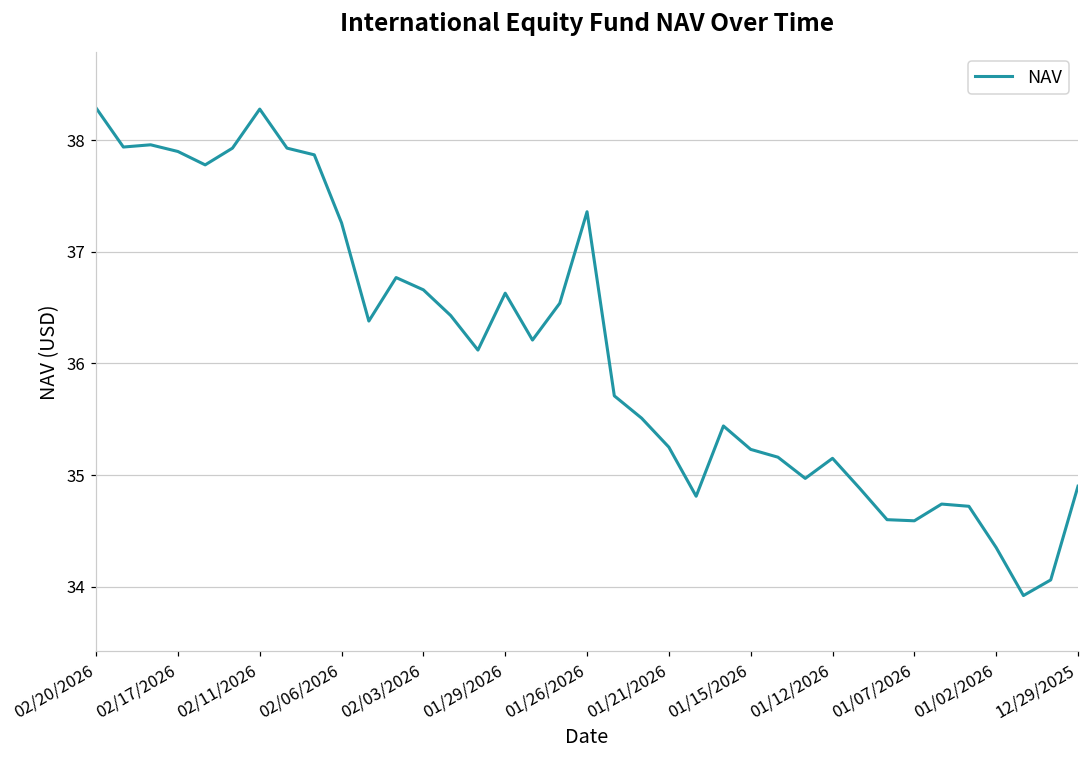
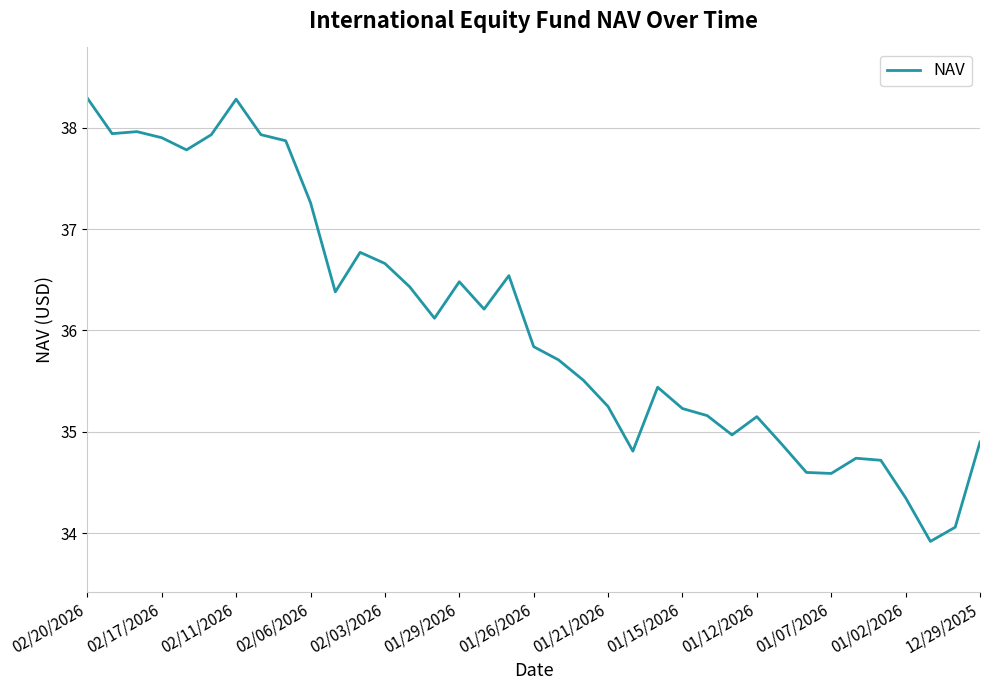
  {
    "02/20/2026": 38.29,
    "02/17/2026": 37.90,
    "02/11/2026": 38.28,
    "02/06/2026": 37.26,
    "02/03/2026": 36.66,
-   "01/29/2026": 36.63,
-   "01/26/2026": 37.36,
+   "01/29/2026": 36.48,
+   "01/26/2026": 35.84,
    "01/21/2026": 35.25,
    "01/15/2026": 35.23,
    "01/12/2026": 35.15,
    "01/07/2026": 34.59,
    "01/02/2026": 34.35,
    "12/29/2025": 34.90
  }
